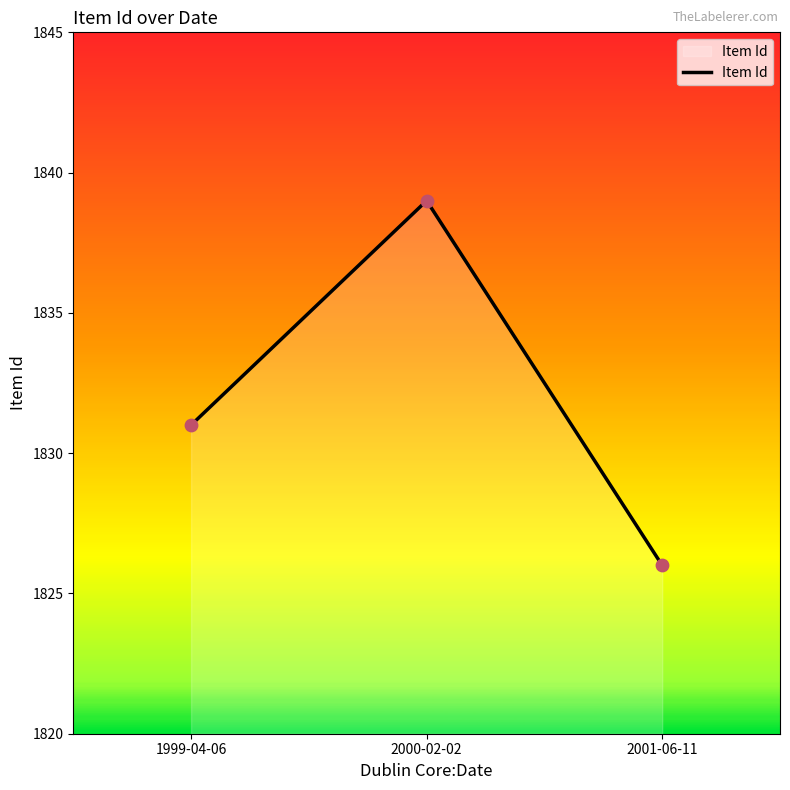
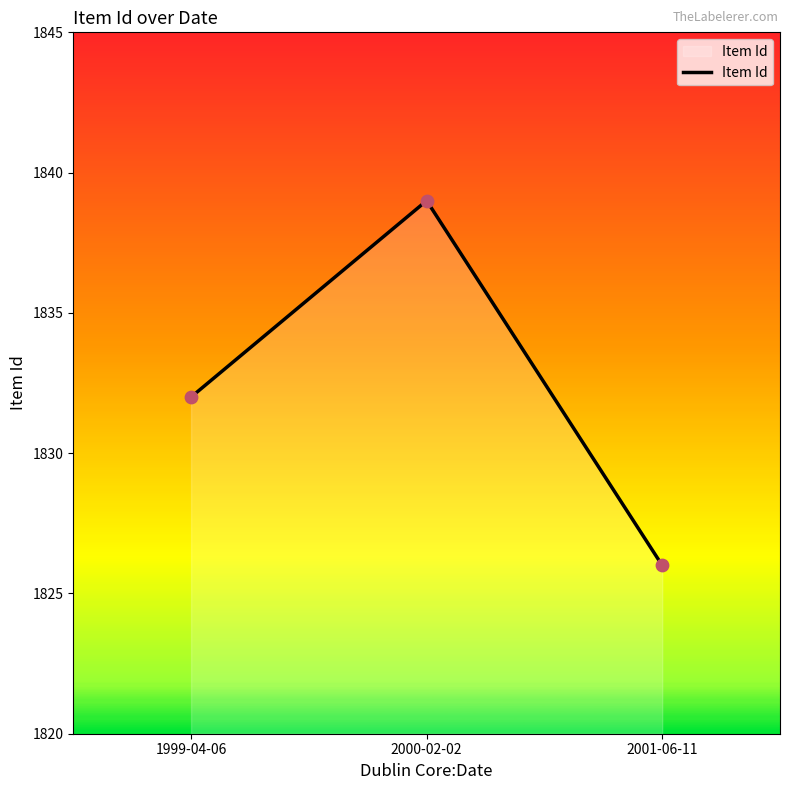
  {
-   "1999-04-06": 1831,
+   "1999-04-06": 1832,
    "2000-02-02": 1839,
    "2001-06-11": 1826
  }
